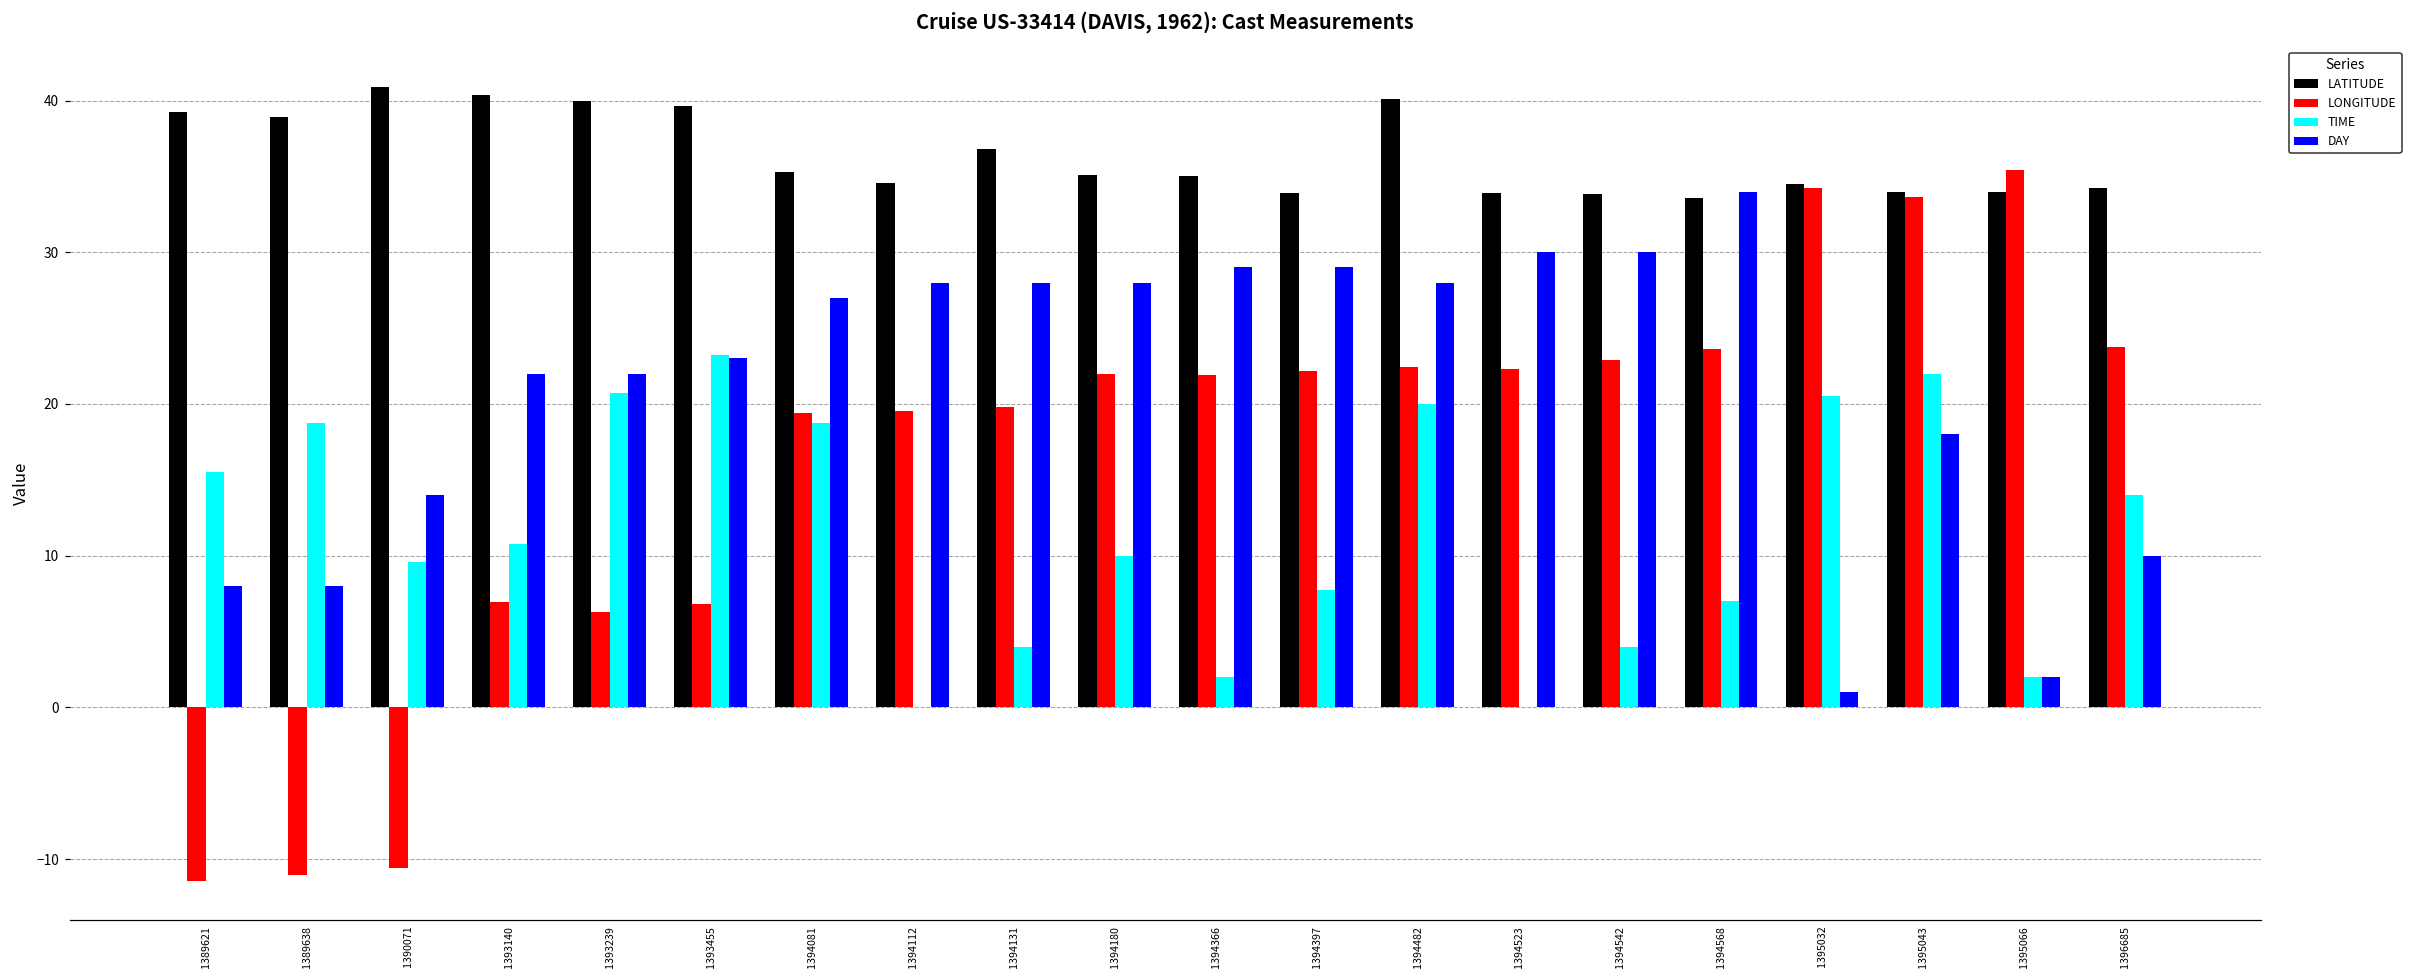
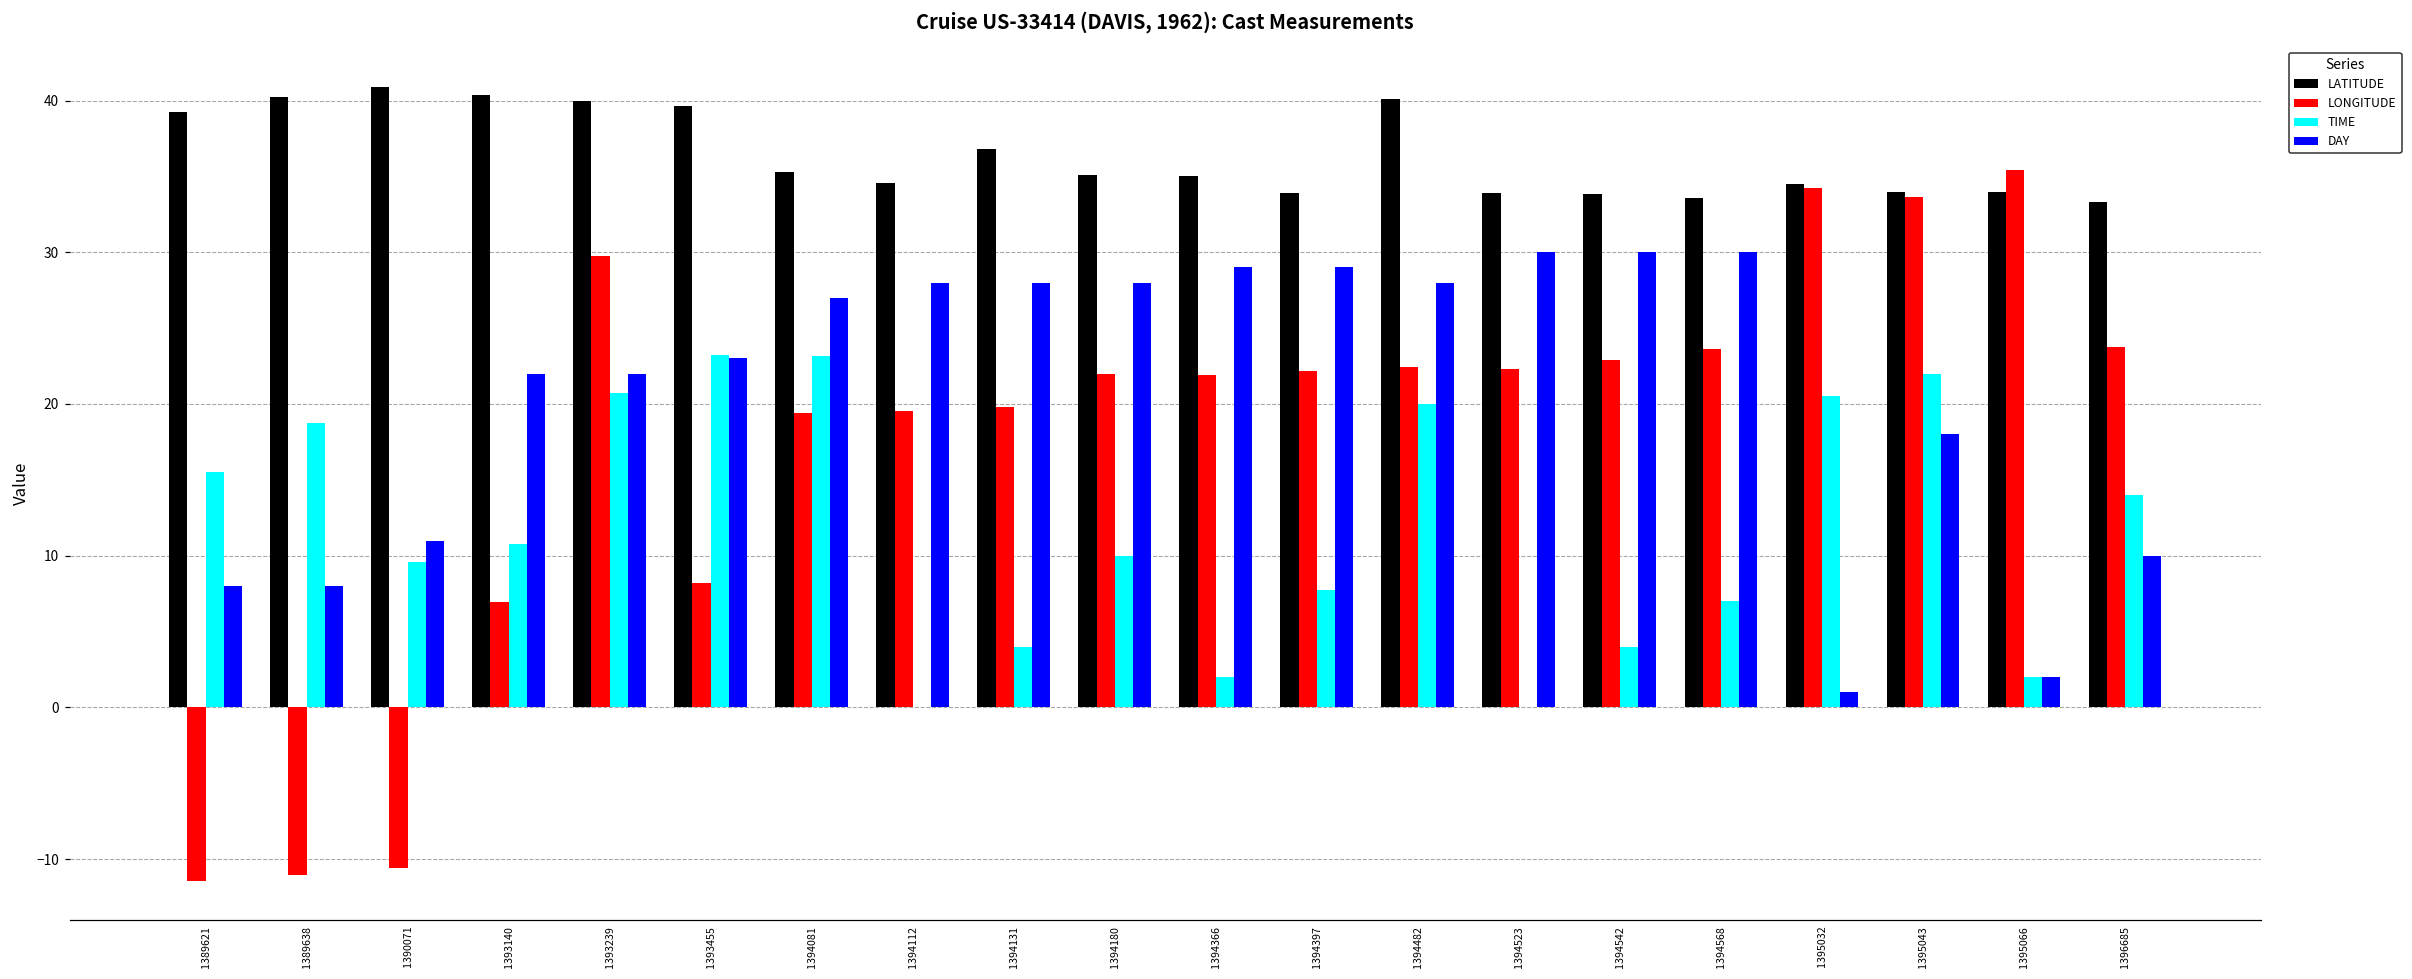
  {
    "LATITUDE": {
      "1389621": 39.2,
-     "1389638": 38.9,
+     "1389638": 40.2,
      "1390071": 40.9,
      "1393140": 40.4,
      "1393239": 40.0,
      "1393455": 39.7,
      "1394081": 35.3,
      "1394112": 34.5,
      "1394131": 36.8,
      "1394180": 35.1,
      "1394366": 35.0,
      "1394397": 33.9,
      "1394482": 40.1,
      "1394523": 33.9,
      "1394542": 33.8,
      "1394568": 33.6,
      "1395032": 34.5,
      "1395043": 34.0,
      "1395066": 34.0,
-     "1396685": 34.2
+     "1396685": 33.3
    },
    "LONGITUDE": {
      "1389621": -11.4,
      "1389638": -11.0,
      "1390071": -10.6,
      "1393140": 7.0,
-     "1393239": 6.3,
-     "1393455": 6.8,
+     "1393239": 29.8,
+     "1393455": 8.2,
      "1394081": 19.4,
      "1394112": 19.6,
      "1394131": 19.8,
      "1394180": 22.0,
      "1394366": 21.9,
      "1394397": 22.2,
      "1394482": 22.4,
      "1394523": 22.3,
      "1394542": 22.9,
      "1394568": 23.6,
      "1395032": 34.3,
      "1395043": 33.7,
      "1395066": 35.4,
      "1396685": 23.8
    },
    "TIME": {
      "1389621": 15.5,
      "1389638": 18.8,
      "1390071": 9.6,
      "1393140": 10.8,
      "1393239": 20.8,
      "1393455": 23.3,
-     "1394081": 18.8,
+     "1394081": 23.1,
      "1394131": 4.0,
      "1394180": 10.0,
      "1394366": 2.0,
      "1394397": 7.8,
      "1394482": 20.0,
      "1394542": 4.0,
      "1394568": 7.0,
      "1395032": 20.5,
      "1395043": 22.0,
      "1395066": 2.0,
      "1396685": 14.0
    },
    "DAY": {
      "1389621": 8,
      "1389638": 8,
-     "1390071": 14,
+     "1390071": 11,
      "1393140": 22,
      "1393239": 22,
      "1393455": 23,
      "1394081": 27,
      "1394112": 28,
      "1394131": 28,
      "1394180": 28,
      "1394366": 29,
      "1394397": 29,
      "1394482": 28,
      "1394523": 30,
      "1394542": 30,
-     "1394568": 34,
+     "1394568": 30,
      "1395032": 1,
      "1395043": 18,
      "1395066": 2,
      "1396685": 10
    }
  }
